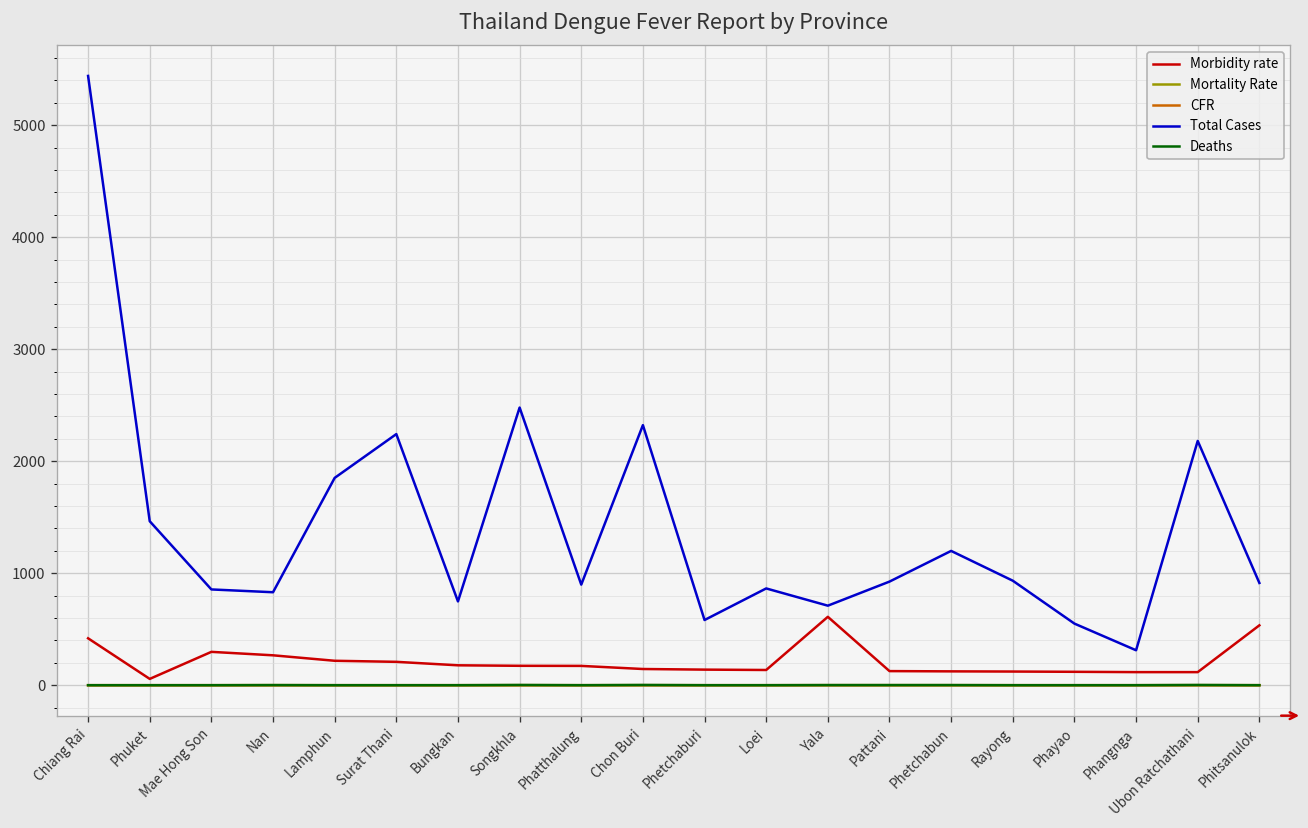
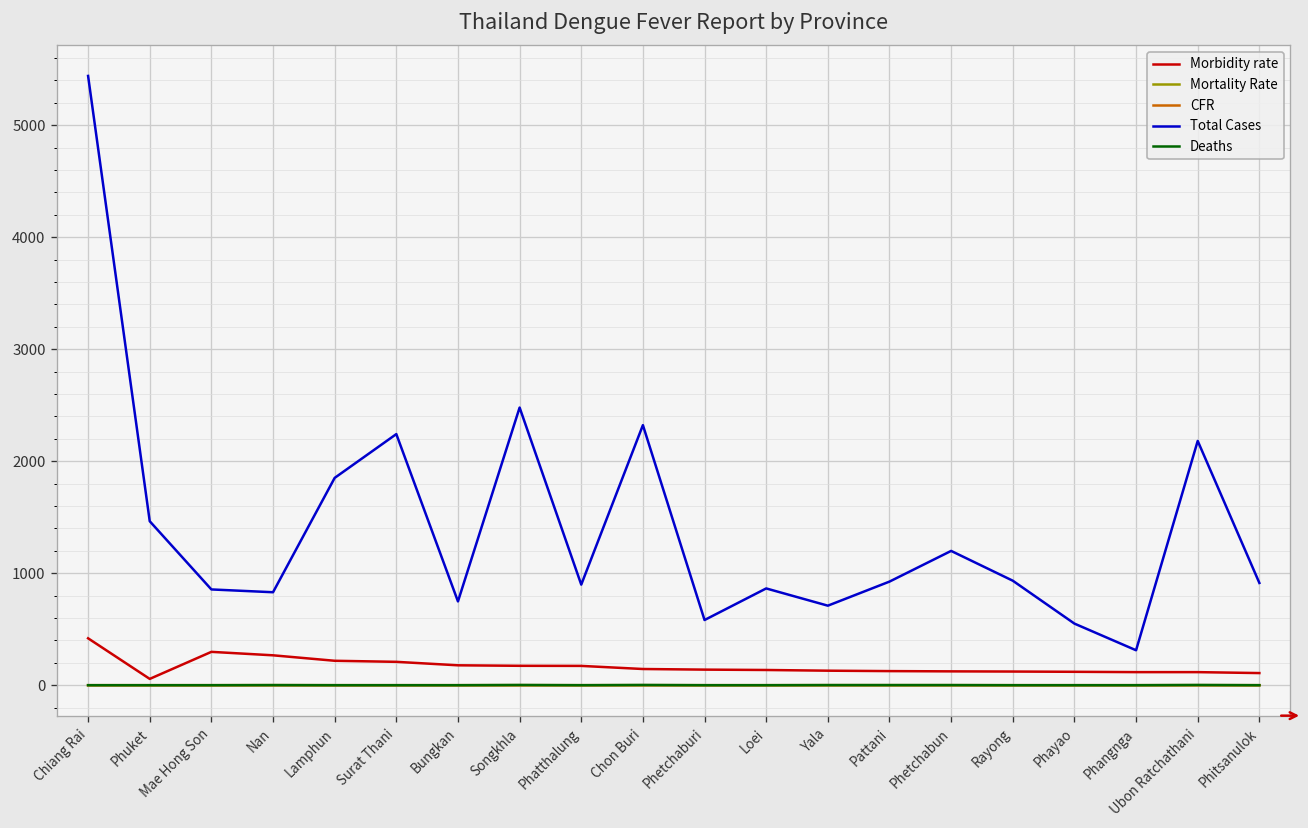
  {
    "Morbidity rate": {
      "Chiang Rai": 400,
      "Phuket": 100,
      "Mae Hong Son": 300,
      "Nan": 300,
      "Lamphun": 200,
      "Surat Thani": 200,
      "Bungkan": 200,
      "Songkhla": 200,
      "Phatthalung": 200,
      "Chon Buri": 100,
      "Phetchaburi": 100,
      "Loei": 100,
-     "Yala": 600,
+     "Yala": 100,
      "Pattani": 100,
      "Phetchabun": 100,
      "Rayong": 100,
      "Phayao": 100,
      "Phangnga": 100,
      "Ubon Ratchathani": 100,
-     "Phitsanulok": 500
+     "Phitsanulok": 100
    },
    "Deaths": {
      "Chiang Rai": 0,
      "Phuket": 0,
      "Mae Hong Son": 0,
      "Nan": 0,
      "Lamphun": 0,
      "Surat Thani": 0,
      "Bungkan": 0,
      "Songkhla": 0,
      "Phatthalung": 0,
      "Chon Buri": 0,
      "Phetchaburi": 0,
      "Loei": 0,
      "Yala": 0,
      "Pattani": 0,
      "Phetchabun": 0,
      "Rayong": 0,
      "Phayao": 0,
      "Phangnga": 0,
      "Ubon Ratchathani": 0,
      "Phitsanulok": 0
    },
    "Total Cases": {
      "Chiang Rai": 5400,
      "Phuket": 1500,
      "Mae Hong Son": 900,
      "Nan": 800,
      "Lamphun": 1900,
      "Surat Thani": 2200,
      "Bungkan": 700,
      "Songkhla": 2500,
      "Phatthalung": 900,
      "Chon Buri": 2300,
      "Phetchaburi": 600,
      "Loei": 900,
      "Yala": 700,
      "Pattani": 900,
      "Phetchabun": 1200,
      "Rayong": 900,
      "Phayao": 600,
      "Phangnga": 300,
      "Ubon Ratchathani": 2200,
      "Phitsanulok": 900
    }
  }
